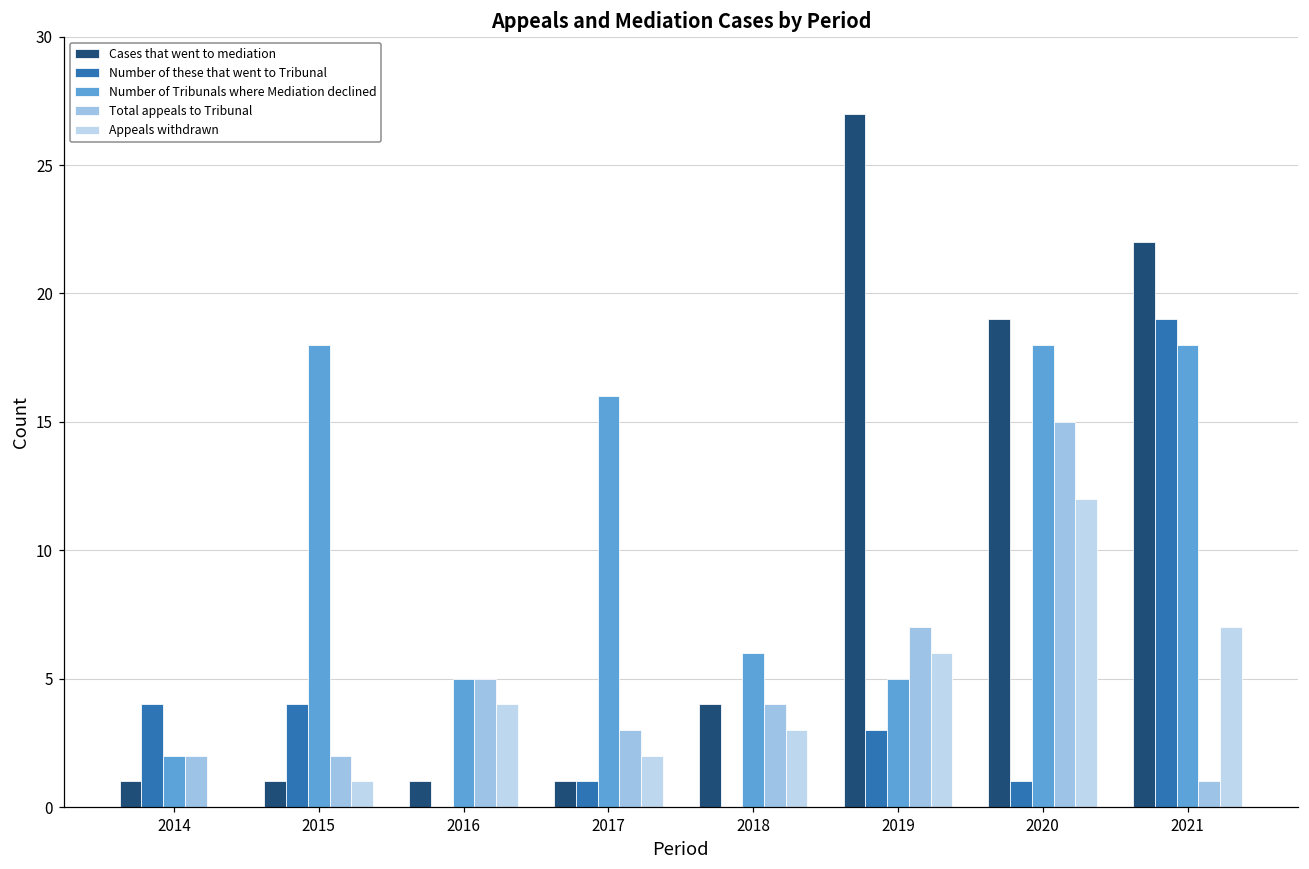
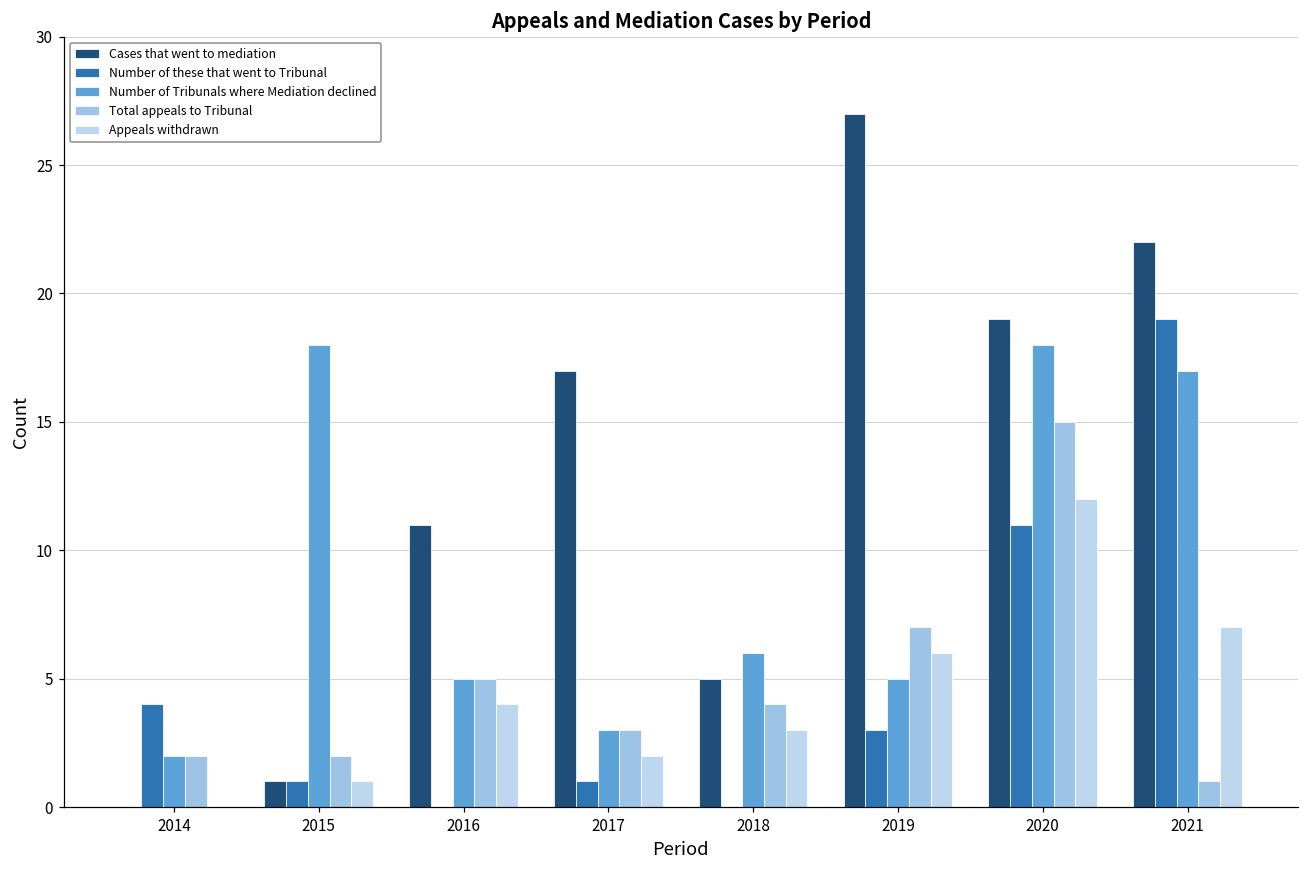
  {
    "Cases that went to mediation": {
-     "2014": 1,
+     "2014": 0,
      "2015": 1,
-     "2016": 1,
-     "2017": 1,
-     "2018": 4,
+     "2016": 11,
+     "2017": 17,
+     "2018": 5,
      "2019": 27,
      "2020": 19,
      "2021": 22
    },
    "Number of these that went to Tribunal": {
      "2014": 4,
-     "2015": 4,
+     "2015": 1,
      "2016": 0,
      "2017": 1,
      "2018": 0,
      "2019": 3,
-     "2020": 1,
+     "2020": 11,
      "2021": 19
    },
    "Number of Tribunals where Mediation declined": {
      "2014": 2,
      "2015": 18,
      "2016": 5,
-     "2017": 16,
+     "2017": 3,
      "2018": 6,
      "2019": 5,
      "2020": 18,
-     "2021": 18
+     "2021": 17
    }
  }
